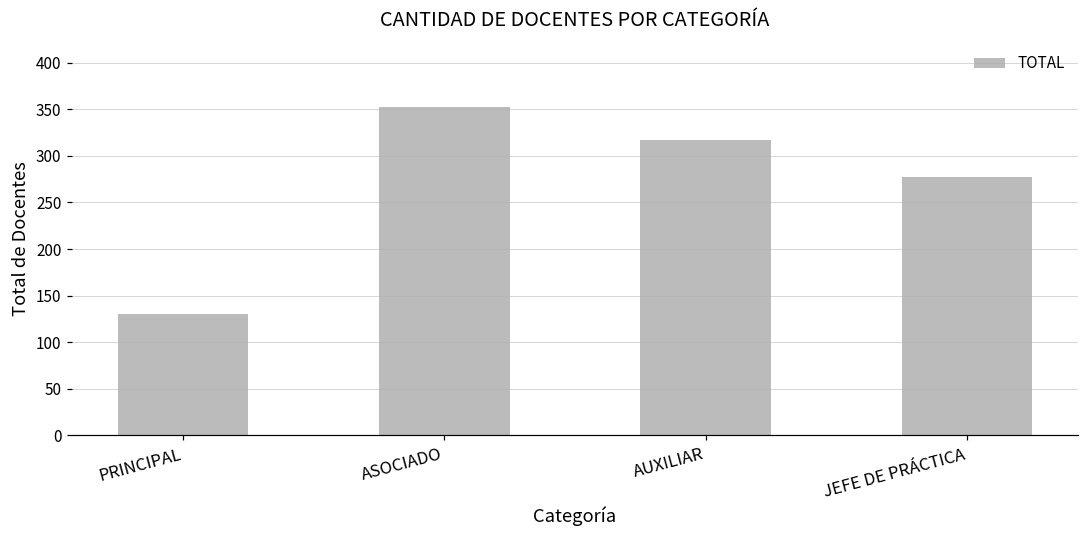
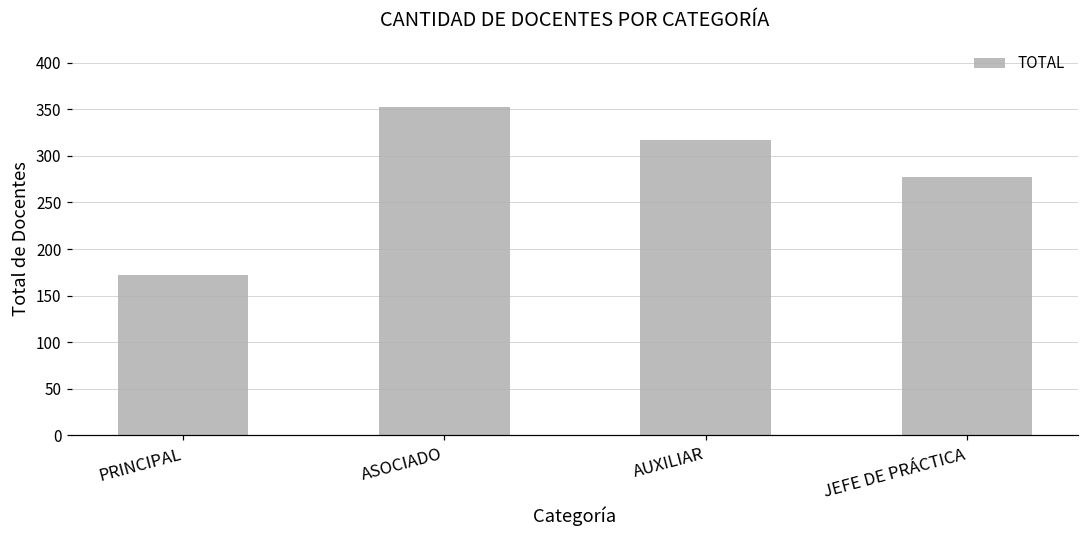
  {
-   "PRINCIPAL": 130,
+   "PRINCIPAL": 170,
    "ASOCIADO": 350,
    "AUXILIAR": 320,
    "JEFE DE PRÁCTICA": 280
  }
